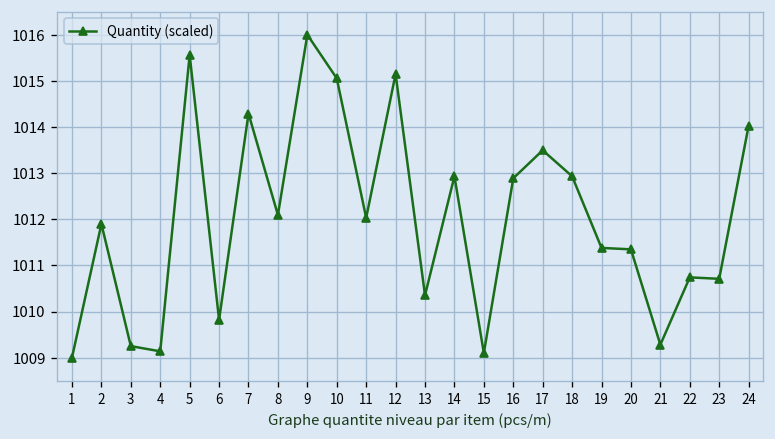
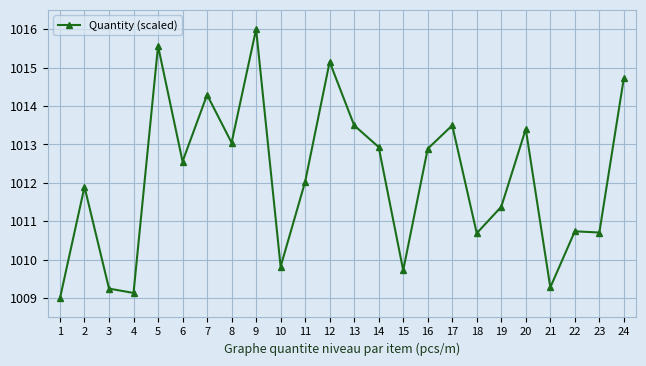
  {
    "1": 1009.0,
    "2": 1011.9,
    "3": 1009.3,
    "4": 1009.1,
    "5": 1015.6,
-   "6": 1009.8,
+   "6": 1012.6,
    "7": 1014.3,
-   "8": 1012.1,
+   "8": 1013.0,
    "9": 1016.0,
-   "10": 1015.1,
+   "10": 1009.8,
    "11": 1012.0,
    "12": 1015.1,
-   "13": 1010.4,
+   "13": 1013.5,
    "14": 1012.9,
-   "15": 1009.1,
+   "15": 1009.7,
    "16": 1012.9,
    "17": 1013.5,
-   "18": 1012.9,
+   "18": 1010.7,
    "19": 1011.4,
-   "20": 1011.3,
+   "20": 1013.4,
    "21": 1009.3,
    "22": 1010.7,
    "23": 1010.7,
-   "24": 1014.0
+   "24": 1014.7
  }
